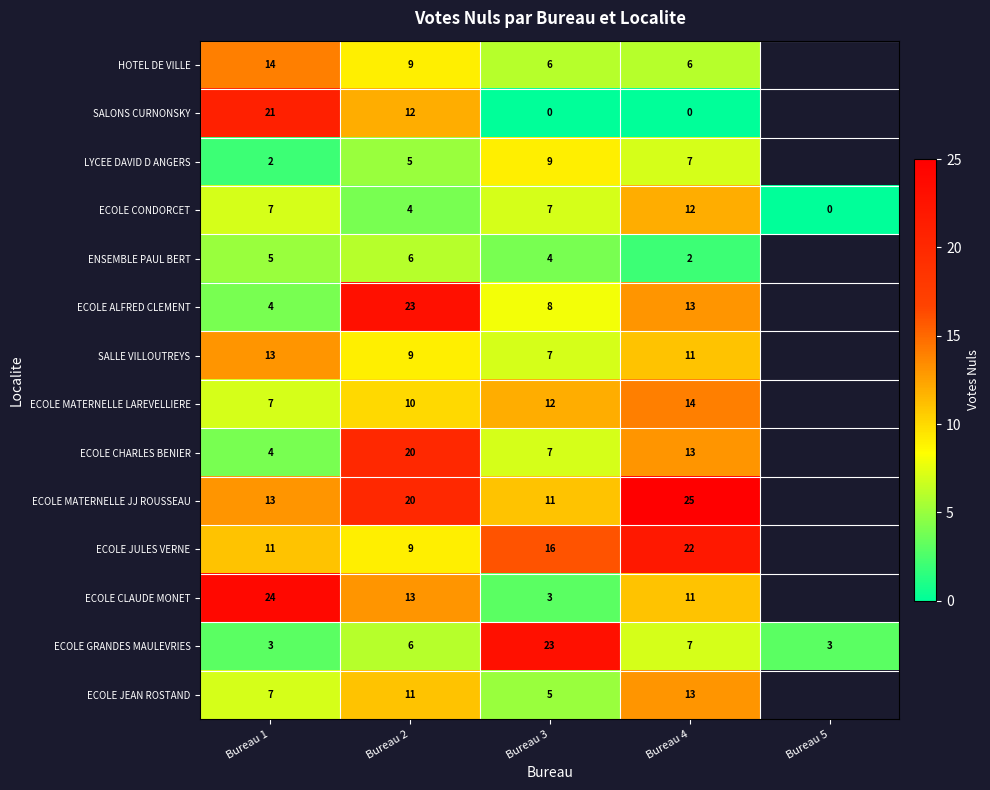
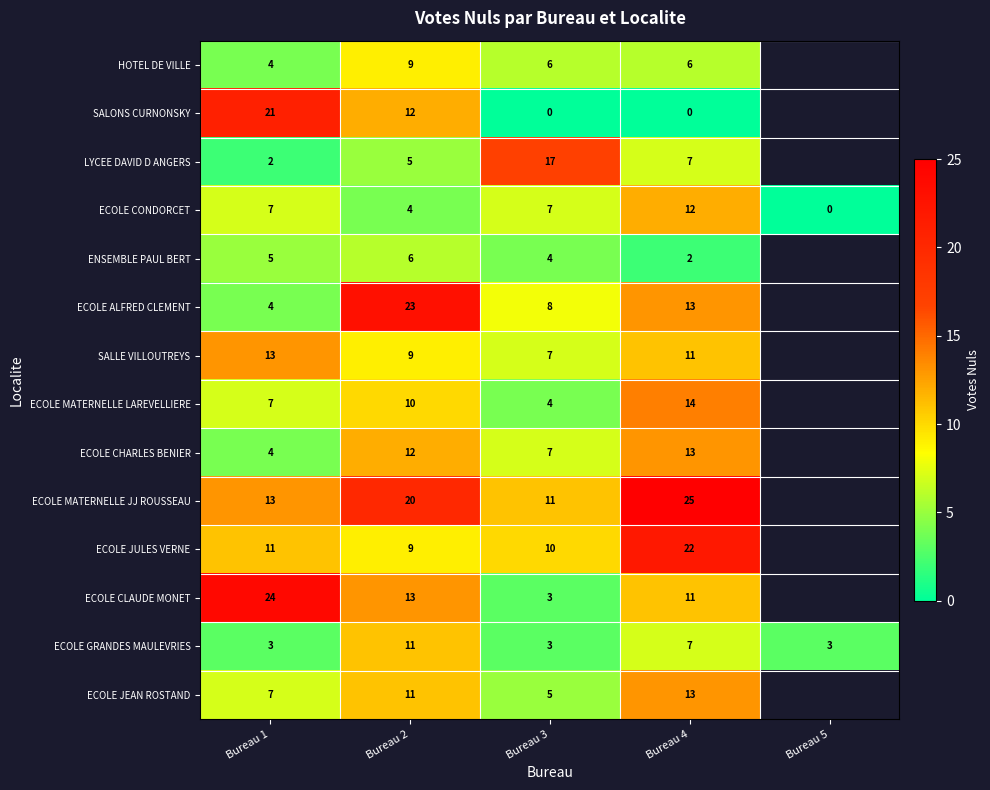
  {
    "HOTEL DE VILLE": {
-     "Bureau 1": 14,
+     "Bureau 1": 4,
      "Bureau 2": 9,
      "Bureau 3": 6,
      "Bureau 4": 6
    },
    "SALONS CURNONSKY": {
      "Bureau 1": 21,
      "Bureau 2": 12,
      "Bureau 3": 0,
      "Bureau 4": 0
    },
    "LYCEE DAVID D ANGERS": {
      "Bureau 1": 2,
      "Bureau 2": 5,
-     "Bureau 3": 9,
+     "Bureau 3": 17,
      "Bureau 4": 7
    },
    "ECOLE CONDORCET": {
      "Bureau 1": 7,
      "Bureau 2": 4,
      "Bureau 3": 7,
      "Bureau 4": 12,
      "Bureau 5": 0
    },
    "ENSEMBLE PAUL BERT": {
      "Bureau 1": 5,
      "Bureau 2": 6,
      "Bureau 3": 4,
      "Bureau 4": 2
    },
    "ECOLE ALFRED CLEMENT": {
      "Bureau 1": 4,
      "Bureau 2": 23,
      "Bureau 3": 8,
      "Bureau 4": 13
    },
    "SALLE VILLOUTREYS": {
      "Bureau 1": 13,
      "Bureau 2": 9,
      "Bureau 3": 7,
      "Bureau 4": 11
    },
    "ECOLE MATERNELLE LAREVELLIERE": {
      "Bureau 1": 7,
      "Bureau 2": 10,
-     "Bureau 3": 12,
+     "Bureau 3": 4,
      "Bureau 4": 14
    },
    "ECOLE CHARLES BENIER": {
      "Bureau 1": 4,
-     "Bureau 2": 20,
+     "Bureau 2": 12,
      "Bureau 3": 7,
      "Bureau 4": 13
    },
    "ECOLE MATERNELLE JJ ROUSSEAU": {
      "Bureau 1": 13,
      "Bureau 2": 20,
      "Bureau 3": 11,
      "Bureau 4": 25
    },
    "ECOLE JULES VERNE": {
      "Bureau 1": 11,
      "Bureau 2": 9,
-     "Bureau 3": 16,
+     "Bureau 3": 10,
      "Bureau 4": 22
    },
    "ECOLE CLAUDE MONET": {
      "Bureau 1": 24,
      "Bureau 2": 13,
      "Bureau 3": 3,
      "Bureau 4": 11
    },
    "ECOLE GRANDES MAULEVRIES": {
      "Bureau 1": 3,
-     "Bureau 2": 6,
-     "Bureau 3": 23,
+     "Bureau 2": 11,
+     "Bureau 3": 3,
      "Bureau 4": 7,
      "Bureau 5": 3
    },
    "ECOLE JEAN ROSTAND": {
      "Bureau 1": 7,
      "Bureau 2": 11,
      "Bureau 3": 5,
      "Bureau 4": 13
    }
  }
